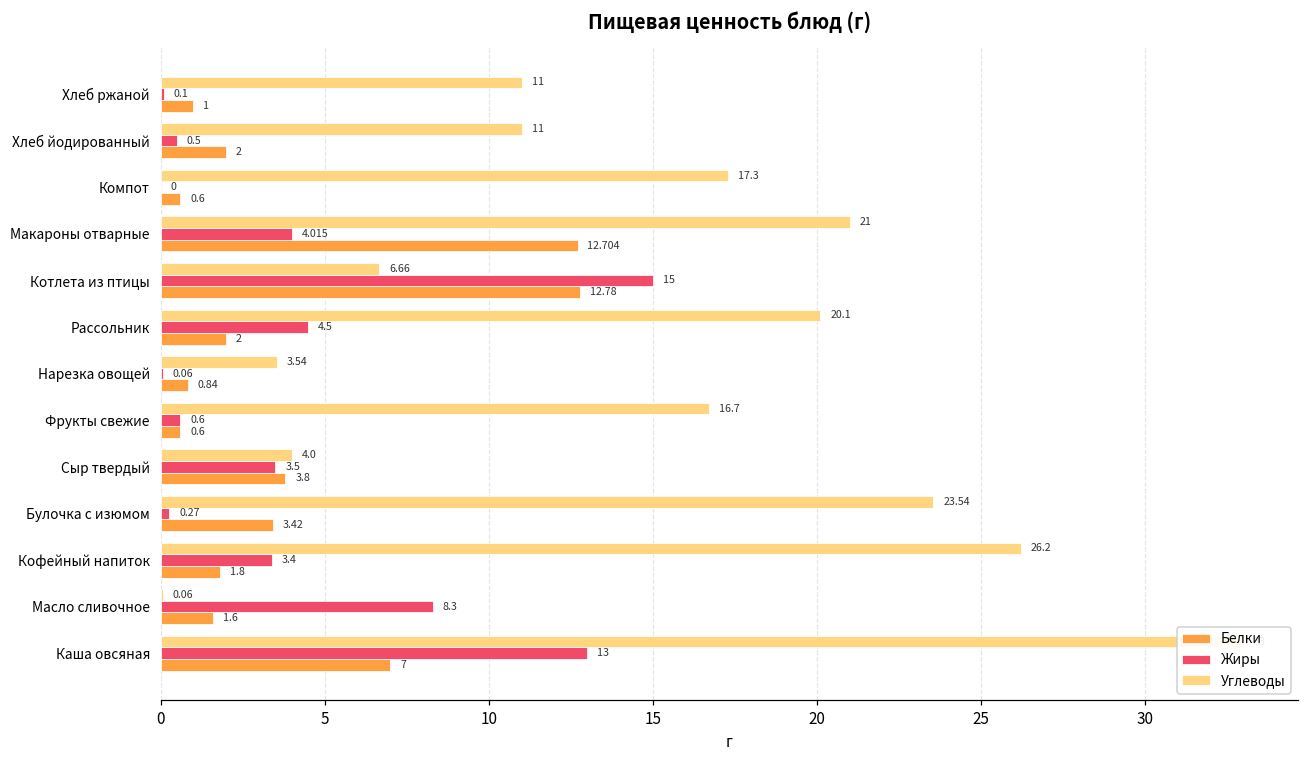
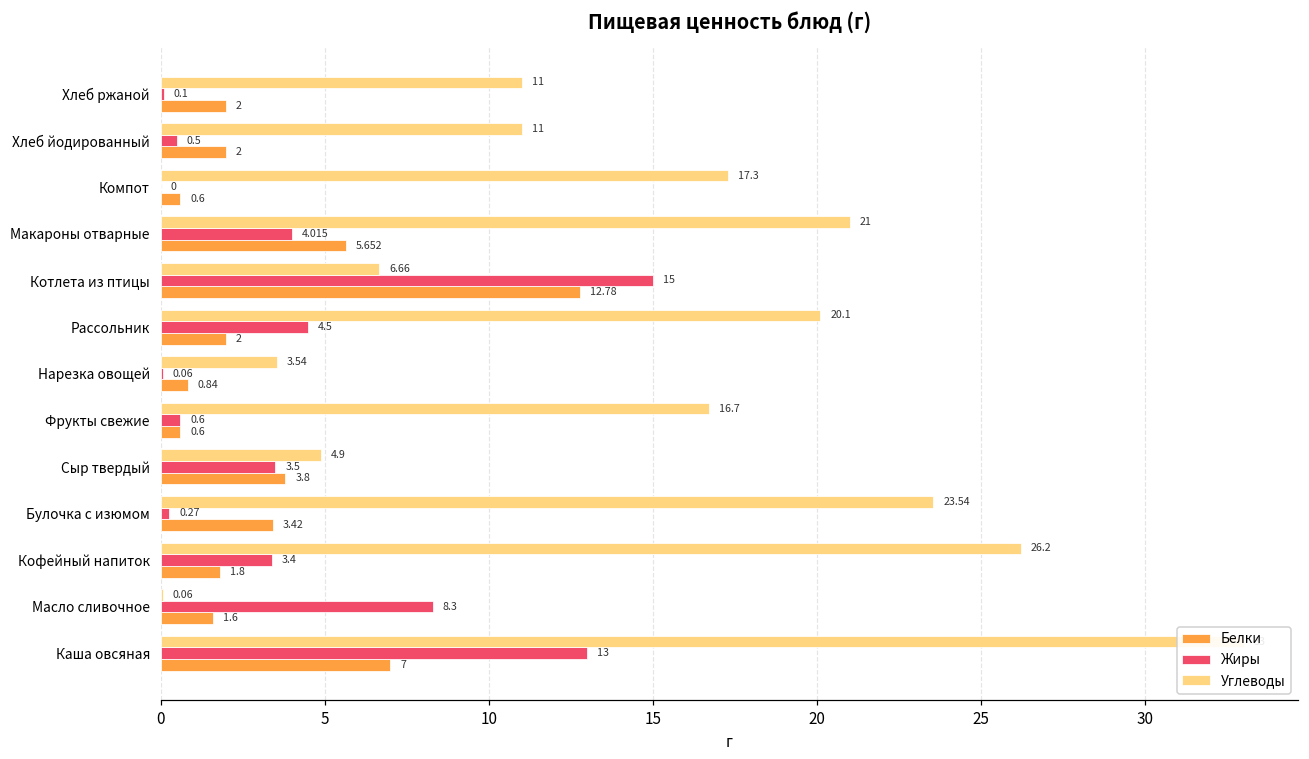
  {
    "Белки": {
-     "Хлеб ржаной": 1,
+     "Хлеб ржаной": 2,
      "Хлеб йодированный": 2,
      "Компот": 0.6,
-     "Макароны отварные": 12.704,
+     "Макароны отварные": 5.652,
      "Котлета из птицы": 12.78,
      "Рассольник": 2,
      "Нарезка овощей": 0.84,
      "Фрукты свежие": 0.6,
      "Сыр твердый": 3.8,
      "Булочка с изюмом": 3.42,
      "Кофейный напиток": 1.8,
      "Масло сливочное": 1.6,
      "Каша овсяная": 7
    },
    "Жиры": {
      "Хлеб ржаной": 0.1,
      "Хлеб йодированный": 0.5,
      "Компот": 0,
      "Макароны отварные": 4.015,
      "Котлета из птицы": 15,
      "Рассольник": 4.5,
      "Нарезка овощей": 0.06,
      "Фрукты свежие": 0.6,
      "Сыр твердый": 3.5,
      "Булочка с изюмом": 0.27,
      "Кофейный напиток": 3.4,
      "Масло сливочное": 8.3,
      "Каша овсяная": 13
    },
    "Углеводы": {
      "Хлеб ржаной": 11,
      "Хлеб йодированный": 11,
      "Компот": 17.3,
      "Макароны отварные": 21,
      "Котлета из птицы": 6.66,
      "Рассольник": 20.1,
      "Нарезка овощей": 3.54,
      "Фрукты свежие": 16.7,
-     "Сыр твердый": 4.0,
+     "Сыр твердый": 4.9,
      "Булочка с изюмом": 23.54,
      "Кофейный напиток": 26.2,
      "Масло сливочное": 0.06
    }
  }
